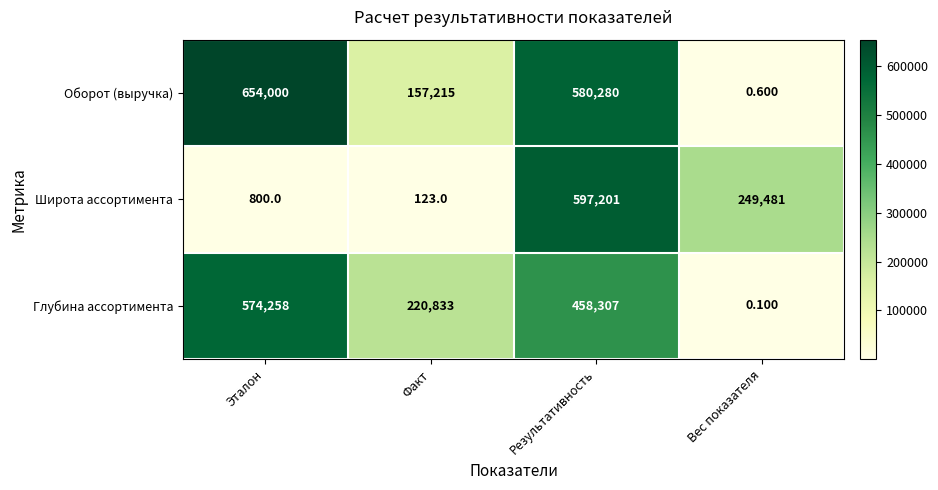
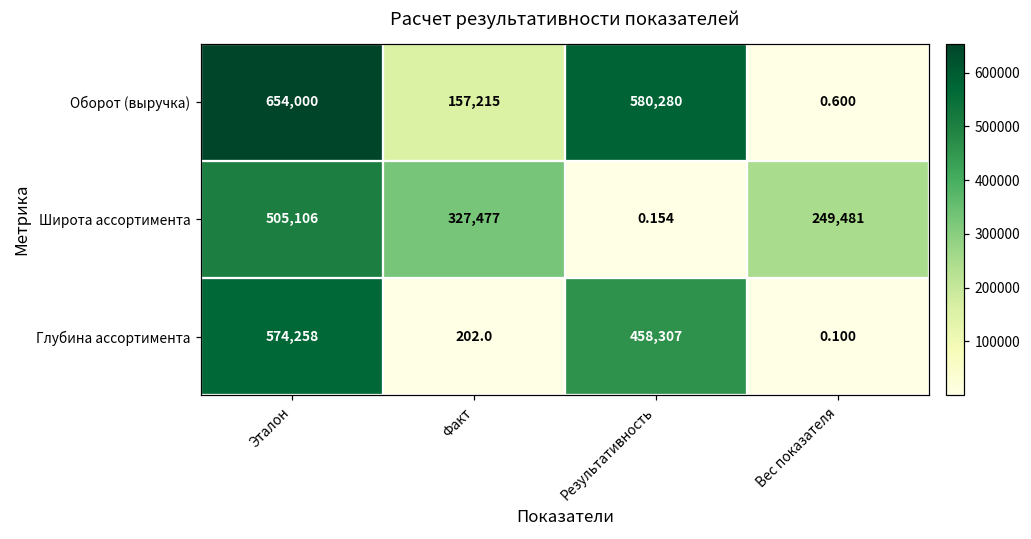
  {
    "Оборот (выручка)": {
      "Эталон": "654,000",
      "Факт": "157,215",
      "Результативность": "580,280",
      "Вес показателя": "0.600"
    },
    "Широта ассортимента": {
-     "Эталон": "800.0",
-     "Факт": "123.0",
-     "Результативность": "597,201",
+     "Эталон": "505,106",
+     "Факт": "327,477",
+     "Результативность": "0.154",
      "Вес показателя": "249,481"
    },
    "Глубина ассортимента": {
      "Эталон": "574,258",
-     "Факт": "220,833",
+     "Факт": "202.0",
      "Результативность": "458,307",
      "Вес показателя": "0.100"
    }
  }
